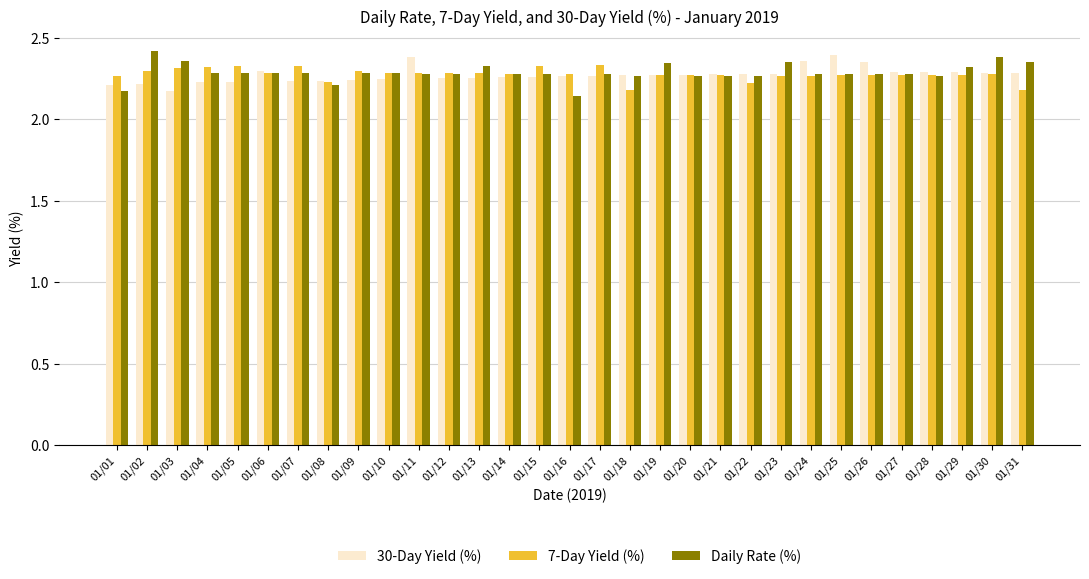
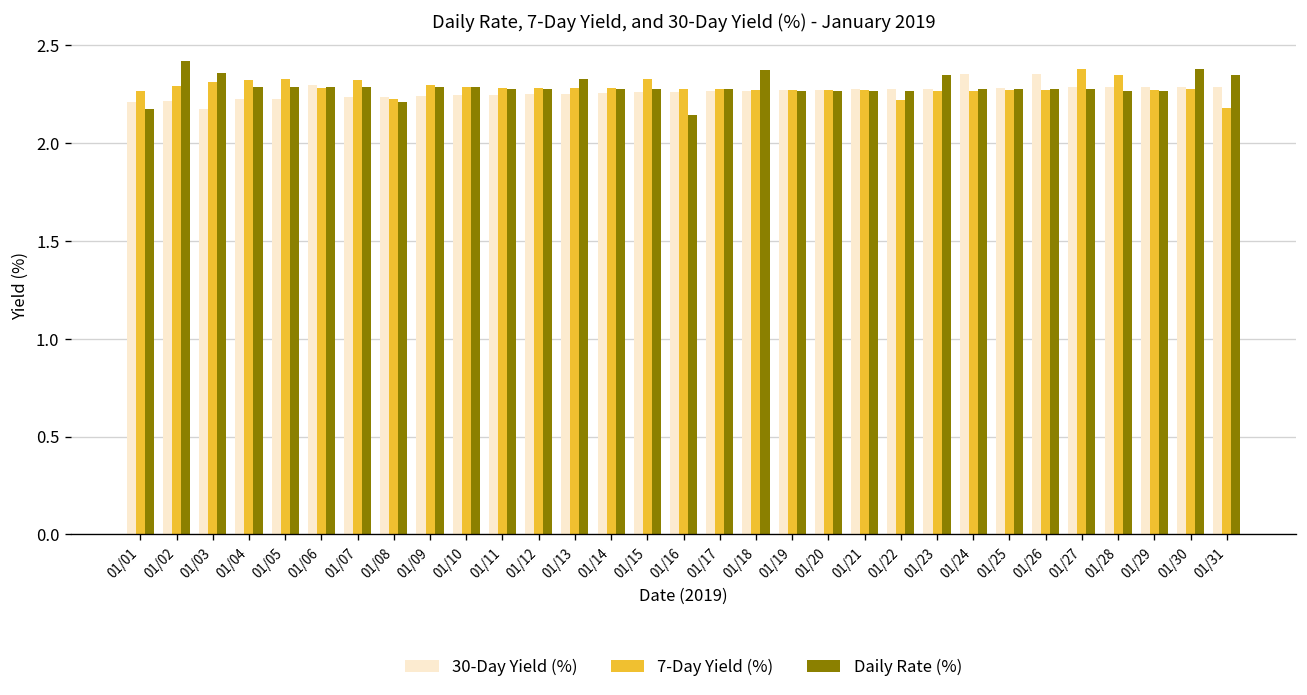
  {
    "30-Day Yield (%)": {
      "01/01": 2.21,
      "01/02": 2.22,
      "01/03": 2.17,
      "01/04": 2.23,
      "01/05": 2.23,
      "01/06": 2.30,
      "01/07": 2.23,
      "01/08": 2.24,
      "01/09": 2.24,
      "01/10": 2.24,
-     "01/11": 2.38,
+     "01/11": 2.25,
      "01/12": 2.25,
      "01/13": 2.25,
      "01/14": 2.26,
      "01/15": 2.26,
      "01/16": 2.26,
      "01/17": 2.27,
      "01/18": 2.27,
      "01/19": 2.27,
      "01/20": 2.27,
      "01/21": 2.28,
      "01/22": 2.28,
      "01/23": 2.28,
      "01/24": 2.35,
-     "01/25": 2.40,
+     "01/25": 2.28,
      "01/26": 2.35,
      "01/27": 2.29,
      "01/28": 2.29,
      "01/29": 2.29,
      "01/30": 2.29,
      "01/31": 2.29
    },
    "7-Day Yield (%)": {
      "01/01": 2.27,
      "01/02": 2.29,
      "01/03": 2.31,
      "01/04": 2.32,
      "01/05": 2.33,
      "01/06": 2.28,
      "01/07": 2.32,
      "01/08": 2.23,
      "01/09": 2.30,
      "01/10": 2.29,
      "01/11": 2.28,
      "01/12": 2.28,
      "01/13": 2.28,
      "01/14": 2.28,
      "01/15": 2.33,
      "01/16": 2.28,
-     "01/17": 2.33,
-     "01/18": 2.18,
+     "01/17": 2.28,
+     "01/18": 2.27,
      "01/19": 2.27,
      "01/20": 2.27,
      "01/21": 2.27,
      "01/22": 2.22,
      "01/23": 2.27,
      "01/24": 2.27,
      "01/25": 2.27,
      "01/26": 2.27,
-     "01/27": 2.27,
-     "01/28": 2.27,
+     "01/27": 2.38,
+     "01/28": 2.35,
      "01/29": 2.27,
      "01/30": 2.28,
      "01/31": 2.18
    },
    "Daily Rate (%)": {
      "01/01": 2.17,
      "01/02": 2.42,
      "01/03": 2.36,
      "01/04": 2.29,
      "01/05": 2.29,
      "01/06": 2.29,
      "01/07": 2.29,
      "01/08": 2.21,
      "01/09": 2.29,
      "01/10": 2.29,
      "01/11": 2.28,
      "01/12": 2.28,
      "01/13": 2.33,
      "01/14": 2.28,
      "01/15": 2.28,
      "01/16": 2.14,
      "01/17": 2.28,
-     "01/18": 2.27,
-     "01/19": 2.34,
+     "01/18": 2.37,
+     "01/19": 2.27,
      "01/20": 2.27,
      "01/21": 2.27,
      "01/22": 2.27,
      "01/23": 2.35,
      "01/24": 2.28,
      "01/25": 2.28,
      "01/26": 2.28,
      "01/27": 2.28,
      "01/28": 2.27,
-     "01/29": 2.32,
+     "01/29": 2.27,
      "01/30": 2.38,
      "01/31": 2.35
    }
  }
